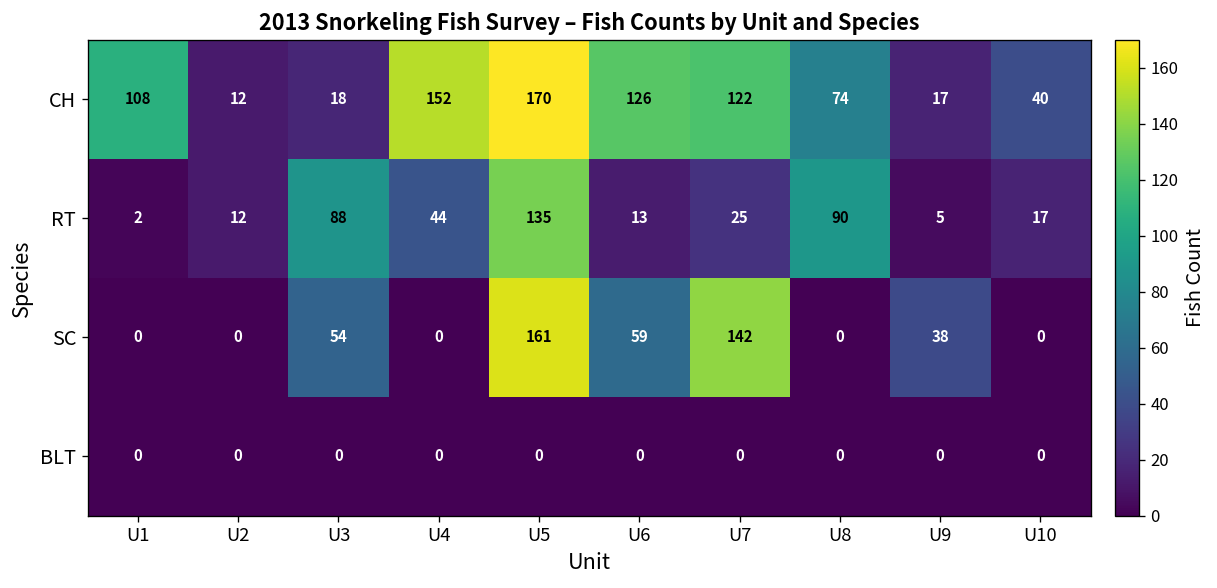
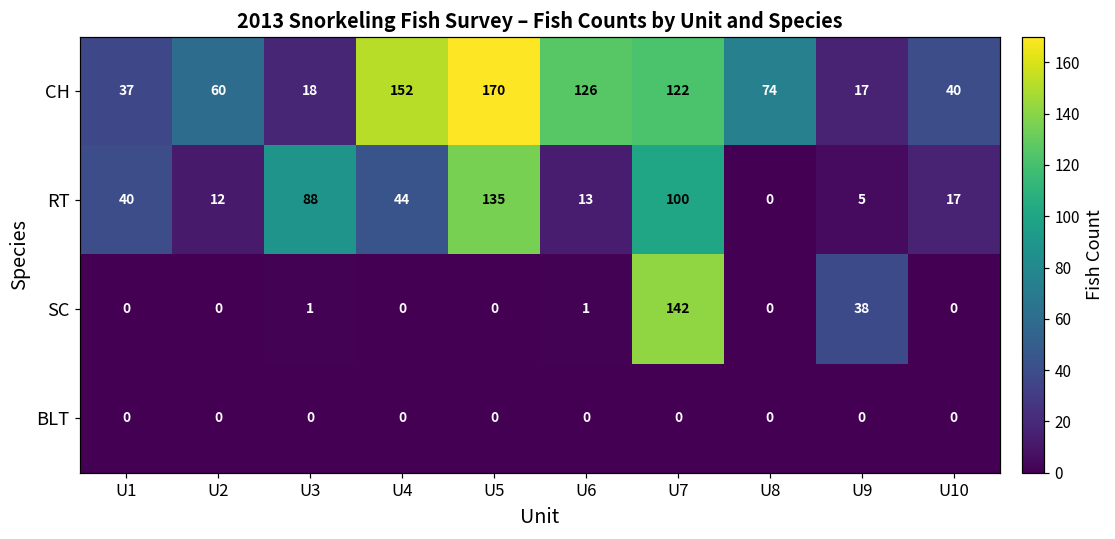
  {
    "CH": {
-     "U1": 108,
-     "U2": 12,
+     "U1": 37,
+     "U2": 60,
      "U3": 18,
      "U4": 152,
      "U5": 170,
      "U6": 126,
      "U7": 122,
      "U8": 74,
      "U9": 17,
      "U10": 40
    },
    "RT": {
-     "U1": 2,
+     "U1": 40,
      "U2": 12,
      "U3": 88,
      "U4": 44,
      "U5": 135,
      "U6": 13,
-     "U7": 25,
-     "U8": 90,
+     "U7": 100,
+     "U8": 0,
      "U9": 5,
      "U10": 17
    },
    "SC": {
      "U1": 0,
      "U2": 0,
-     "U3": 54,
+     "U3": 1,
      "U4": 0,
-     "U5": 161,
-     "U6": 59,
+     "U5": 0,
+     "U6": 1,
      "U7": 142,
      "U8": 0,
      "U9": 38,
      "U10": 0
    },
    "BLT": {
      "U1": 0,
      "U2": 0,
      "U3": 0,
      "U4": 0,
      "U5": 0,
      "U6": 0,
      "U7": 0,
      "U8": 0,
      "U9": 0,
      "U10": 0
    }
  }
